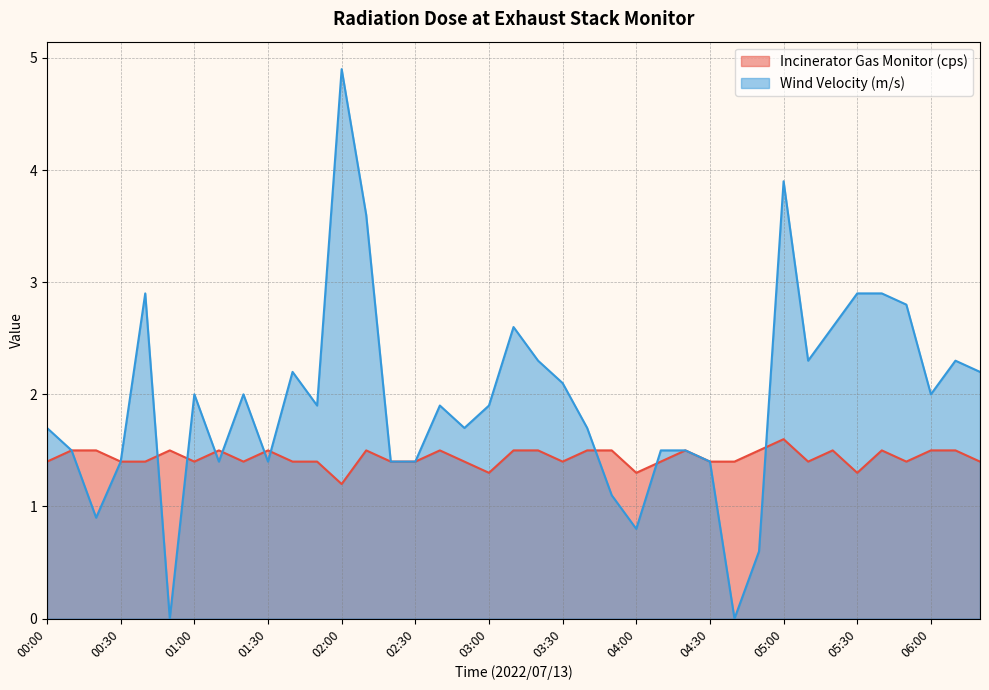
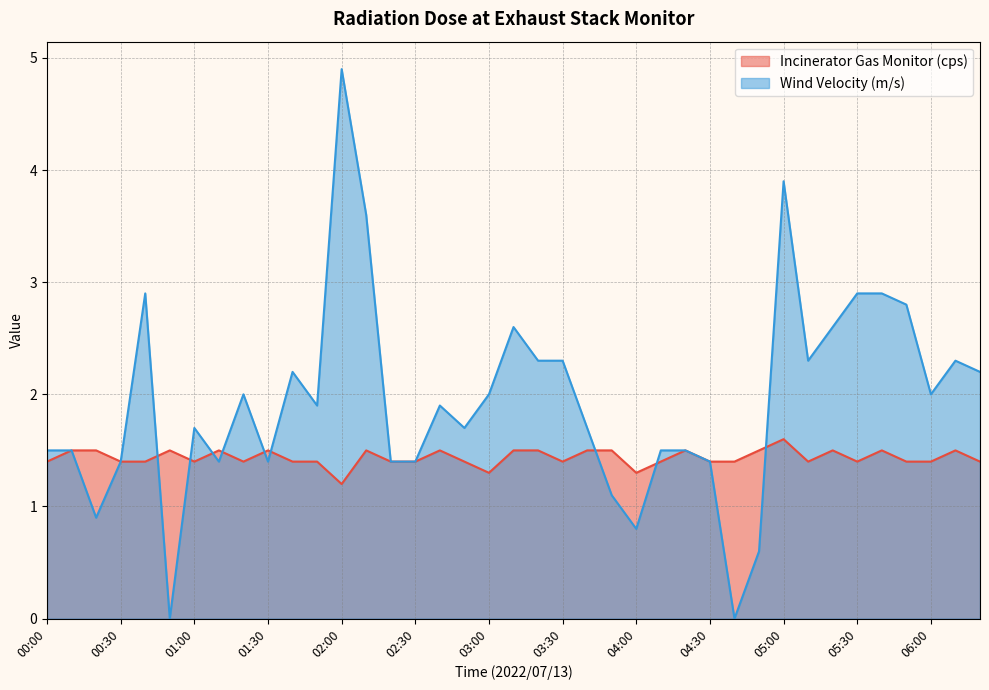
  {
    "Incinerator Gas Monitor (cps)": {
      "00:00": 1.4,
      "01:00": 1.4,
      "01:30": 1.5,
      "02:00": 1.2,
      "03:00": 1.3,
      "03:30": 1.4,
      "04:00": 1.3,
      "05:00": 1.6,
-     "05:30": 1.3,
-     "06:00": 1.5
+     "05:30": 1.4,
+     "06:00": 1.4
    },
    "Wind Velocity (m/s)": {
-     "00:00": 1.7,
-     "01:00": 2.0,
+     "00:00": 1.5,
+     "01:00": 1.7,
      "01:30": 1.4,
      "02:00": 4.9,
-     "03:00": 1.9,
-     "03:30": 2.1,
+     "03:00": 2.0,
+     "03:30": 2.3,
      "04:00": 0.8,
      "05:00": 3.9,
      "05:30": 2.9,
      "06:00": 2.0
    }
  }
